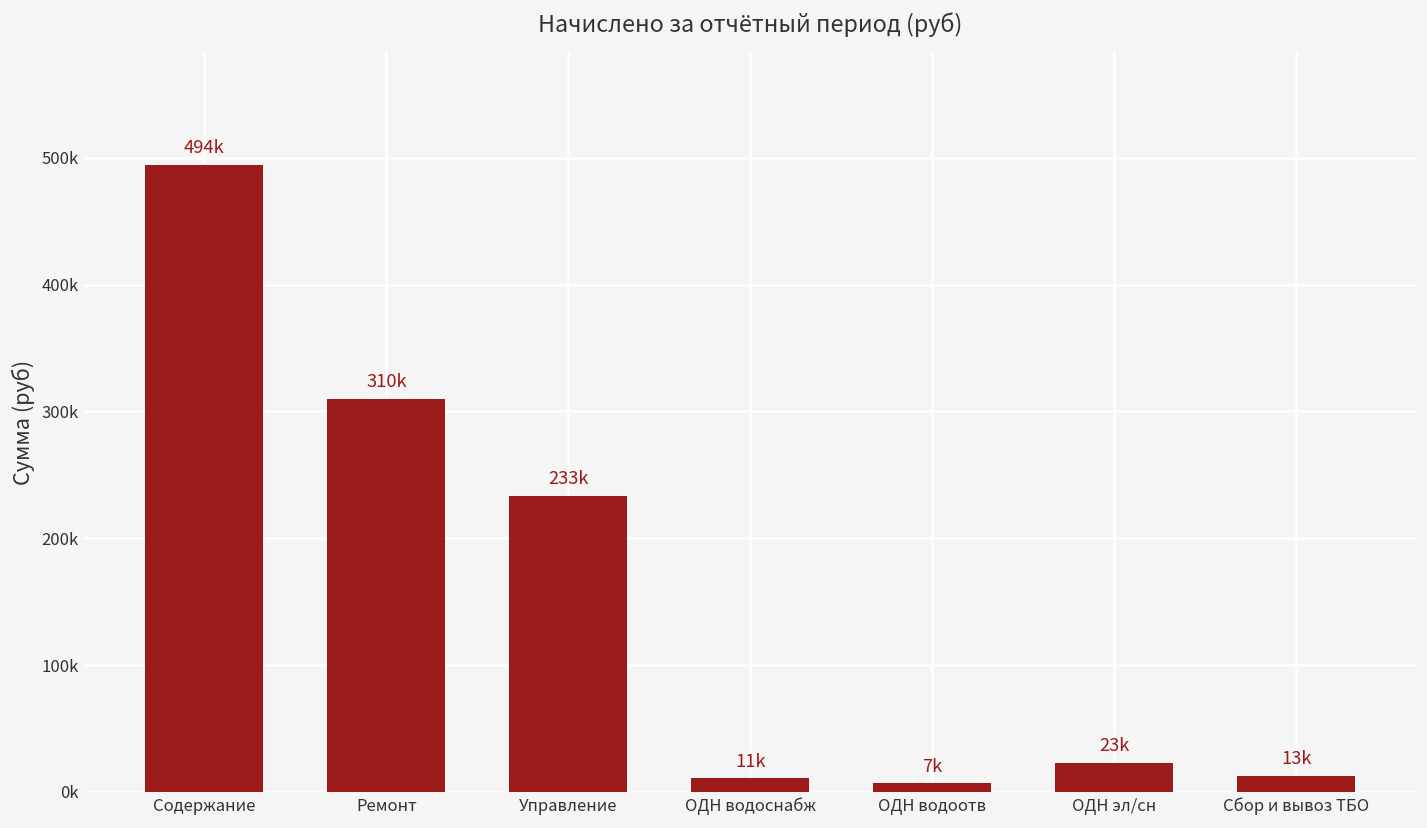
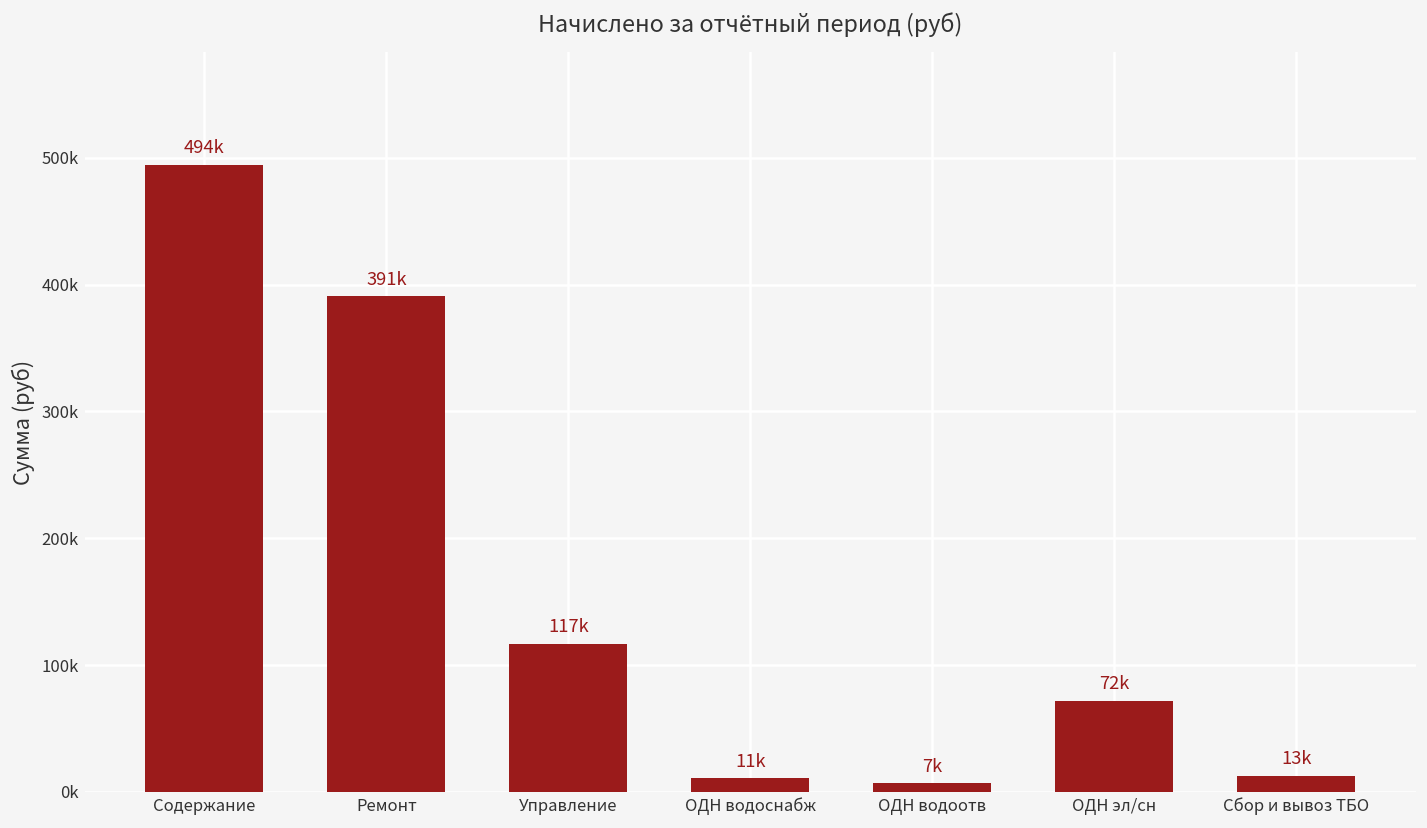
  {
    "Содержание": "494k",
-   "Ремонт": "310k",
-   "Управление": "233k",
+   "Ремонт": "391k",
+   "Управление": "117k",
    "ОДН водоснабж": "11k",
    "ОДН водоотв": "7k",
-   "ОДН эл/сн": "23k",
+   "ОДН эл/сн": "72k",
    "Сбор и вывоз ТБО": "13k"
  }
